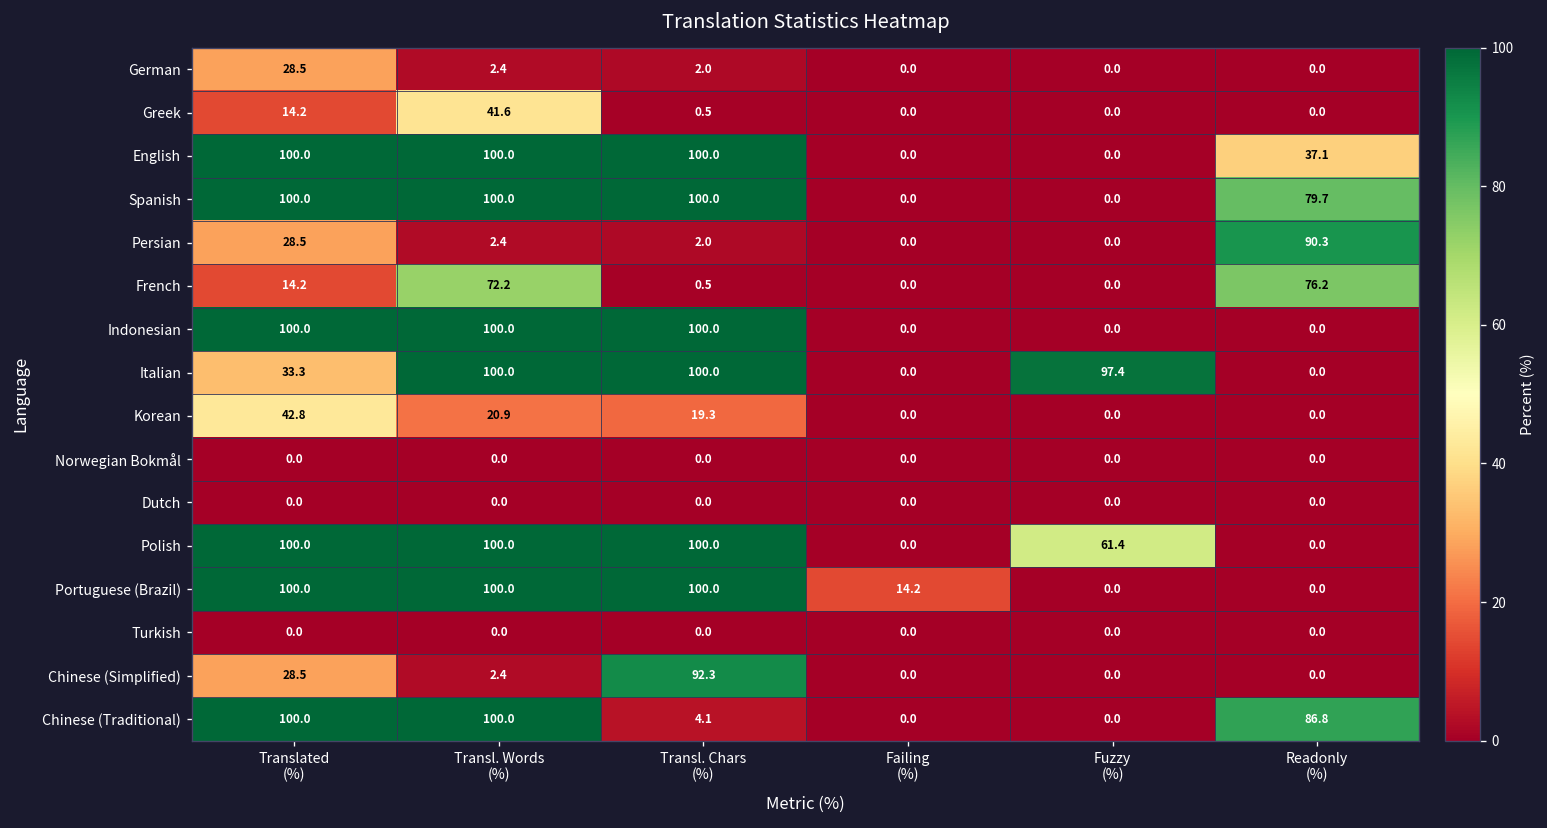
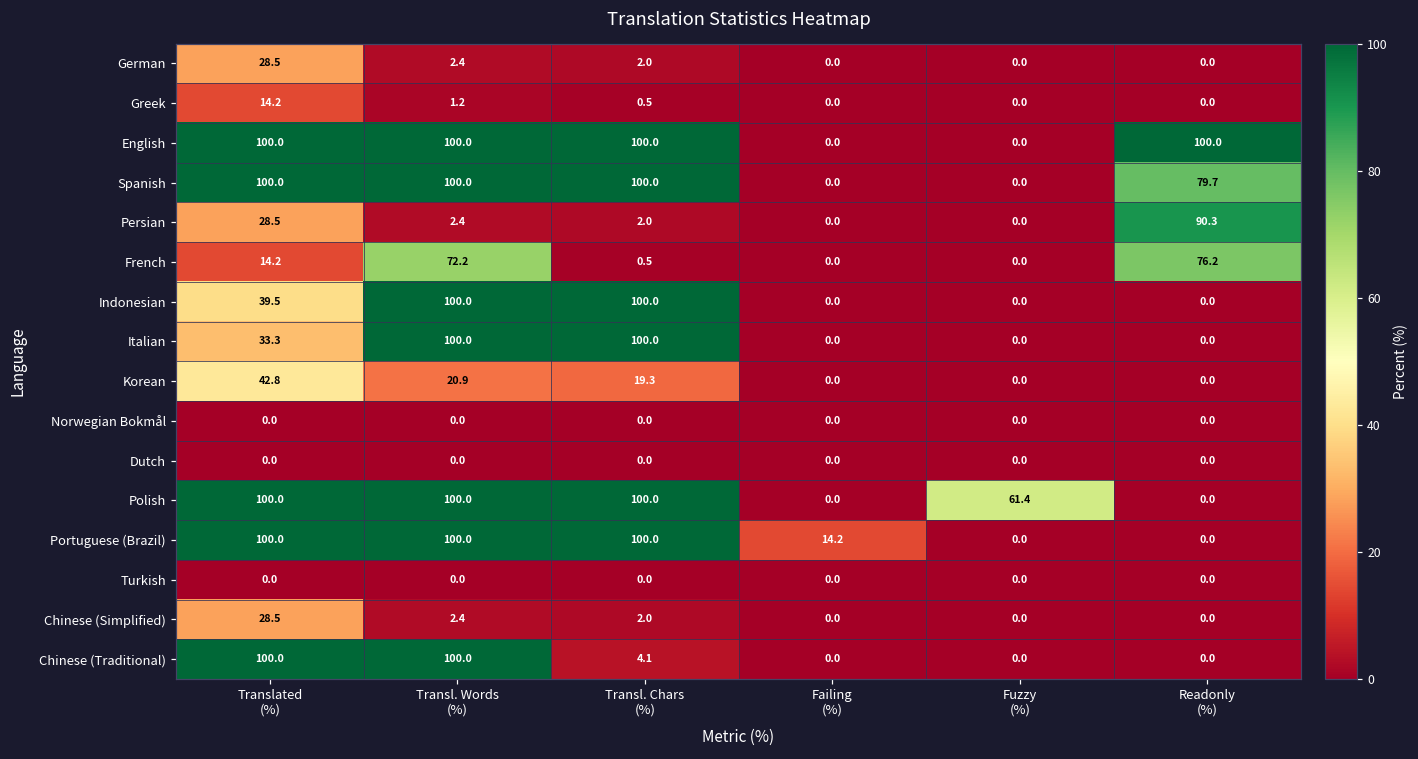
  {
    "German": {
      "Translated (%)": 28.5,
      "Transl. Words (%)": 2.4,
      "Transl. Chars (%)": 2.0,
      "Failing (%)": 0.0,
      "Fuzzy (%)": 0.0,
      "Readonly (%)": 0.0
    },
    "Greek": {
      "Translated (%)": 14.2,
-     "Transl. Words (%)": 41.6,
+     "Transl. Words (%)": 1.2,
      "Transl. Chars (%)": 0.5,
      "Failing (%)": 0.0,
      "Fuzzy (%)": 0.0,
      "Readonly (%)": 0.0
    },
    "English": {
      "Translated (%)": 100.0,
      "Transl. Words (%)": 100.0,
      "Transl. Chars (%)": 100.0,
      "Failing (%)": 0.0,
      "Fuzzy (%)": 0.0,
-     "Readonly (%)": 37.1
+     "Readonly (%)": 100.0
    },
    "Spanish": {
      "Translated (%)": 100.0,
      "Transl. Words (%)": 100.0,
      "Transl. Chars (%)": 100.0,
      "Failing (%)": 0.0,
      "Fuzzy (%)": 0.0,
      "Readonly (%)": 79.7
    },
    "Persian": {
      "Translated (%)": 28.5,
      "Transl. Words (%)": 2.4,
      "Transl. Chars (%)": 2.0,
      "Failing (%)": 0.0,
      "Fuzzy (%)": 0.0,
      "Readonly (%)": 90.3
    },
    "French": {
      "Translated (%)": 14.2,
      "Transl. Words (%)": 72.2,
      "Transl. Chars (%)": 0.5,
      "Failing (%)": 0.0,
      "Fuzzy (%)": 0.0,
      "Readonly (%)": 76.2
    },
    "Indonesian": {
-     "Translated (%)": 100.0,
+     "Translated (%)": 39.5,
      "Transl. Words (%)": 100.0,
      "Transl. Chars (%)": 100.0,
      "Failing (%)": 0.0,
      "Fuzzy (%)": 0.0,
      "Readonly (%)": 0.0
    },
    "Italian": {
      "Translated (%)": 33.3,
      "Transl. Words (%)": 100.0,
      "Transl. Chars (%)": 100.0,
      "Failing (%)": 0.0,
-     "Fuzzy (%)": 97.4,
+     "Fuzzy (%)": 0.0,
      "Readonly (%)": 0.0
    },
    "Korean": {
      "Translated (%)": 42.8,
      "Transl. Words (%)": 20.9,
      "Transl. Chars (%)": 19.3,
      "Failing (%)": 0.0,
      "Fuzzy (%)": 0.0,
      "Readonly (%)": 0.0
    },
    "Norwegian Bokmål": {
      "Translated (%)": 0.0,
      "Transl. Words (%)": 0.0,
      "Transl. Chars (%)": 0.0,
      "Failing (%)": 0.0,
      "Fuzzy (%)": 0.0,
      "Readonly (%)": 0.0
    },
    "Dutch": {
      "Translated (%)": 0.0,
      "Transl. Words (%)": 0.0,
      "Transl. Chars (%)": 0.0,
      "Failing (%)": 0.0,
      "Fuzzy (%)": 0.0,
      "Readonly (%)": 0.0
    },
    "Polish": {
      "Translated (%)": 100.0,
      "Transl. Words (%)": 100.0,
      "Transl. Chars (%)": 100.0,
      "Failing (%)": 0.0,
      "Fuzzy (%)": 61.4,
      "Readonly (%)": 0.0
    },
    "Portuguese (Brazil)": {
      "Translated (%)": 100.0,
      "Transl. Words (%)": 100.0,
      "Transl. Chars (%)": 100.0,
      "Failing (%)": 14.2,
      "Fuzzy (%)": 0.0,
      "Readonly (%)": 0.0
    },
    "Turkish": {
      "Translated (%)": 0.0,
      "Transl. Words (%)": 0.0,
      "Transl. Chars (%)": 0.0,
      "Failing (%)": 0.0,
      "Fuzzy (%)": 0.0,
      "Readonly (%)": 0.0
    },
    "Chinese (Simplified)": {
      "Translated (%)": 28.5,
      "Transl. Words (%)": 2.4,
-     "Transl. Chars (%)": 92.3,
+     "Transl. Chars (%)": 2.0,
      "Failing (%)": 0.0,
      "Fuzzy (%)": 0.0,
      "Readonly (%)": 0.0
    },
    "Chinese (Traditional)": {
      "Translated (%)": 100.0,
      "Transl. Words (%)": 100.0,
      "Transl. Chars (%)": 4.1,
      "Failing (%)": 0.0,
      "Fuzzy (%)": 0.0,
-     "Readonly (%)": 86.8
+     "Readonly (%)": 0.0
    }
  }
